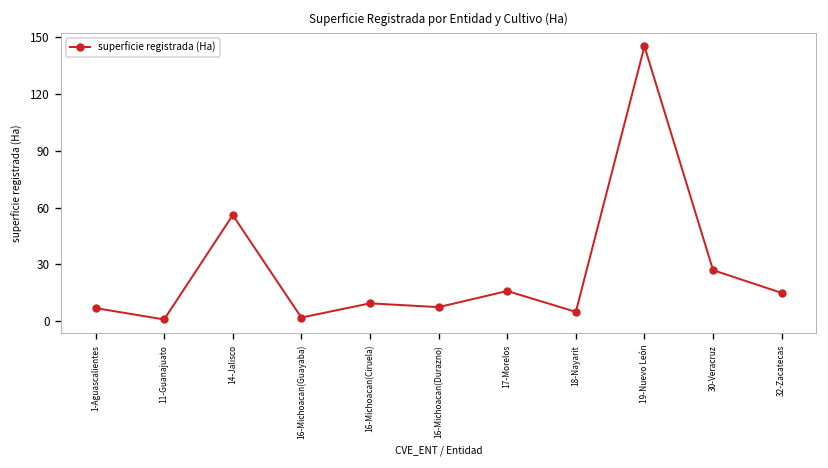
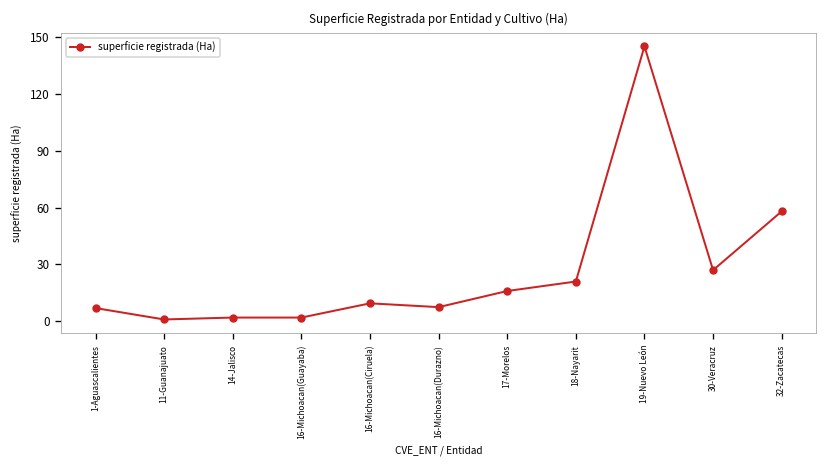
  {
    "1-Aguascalientes": 7,
    "11-Guanajuato": 1,
-   "14-Jalisco": 56,
+   "14-Jalisco": 2,
    "16-Michoacan(Guayaba)": 2,
    "16-Michoacan(Ciruela)": 10,
    "16-Michoacan(Durazno)": 8,
    "17-Morelos": 16,
-   "18-Nayarit": 5,
+   "18-Nayarit": 21,
    "19-Nuevo León": 145,
    "30-Veracruz": 27,
-   "32-Zacatecas": 15
+   "32-Zacatecas": 58
  }
